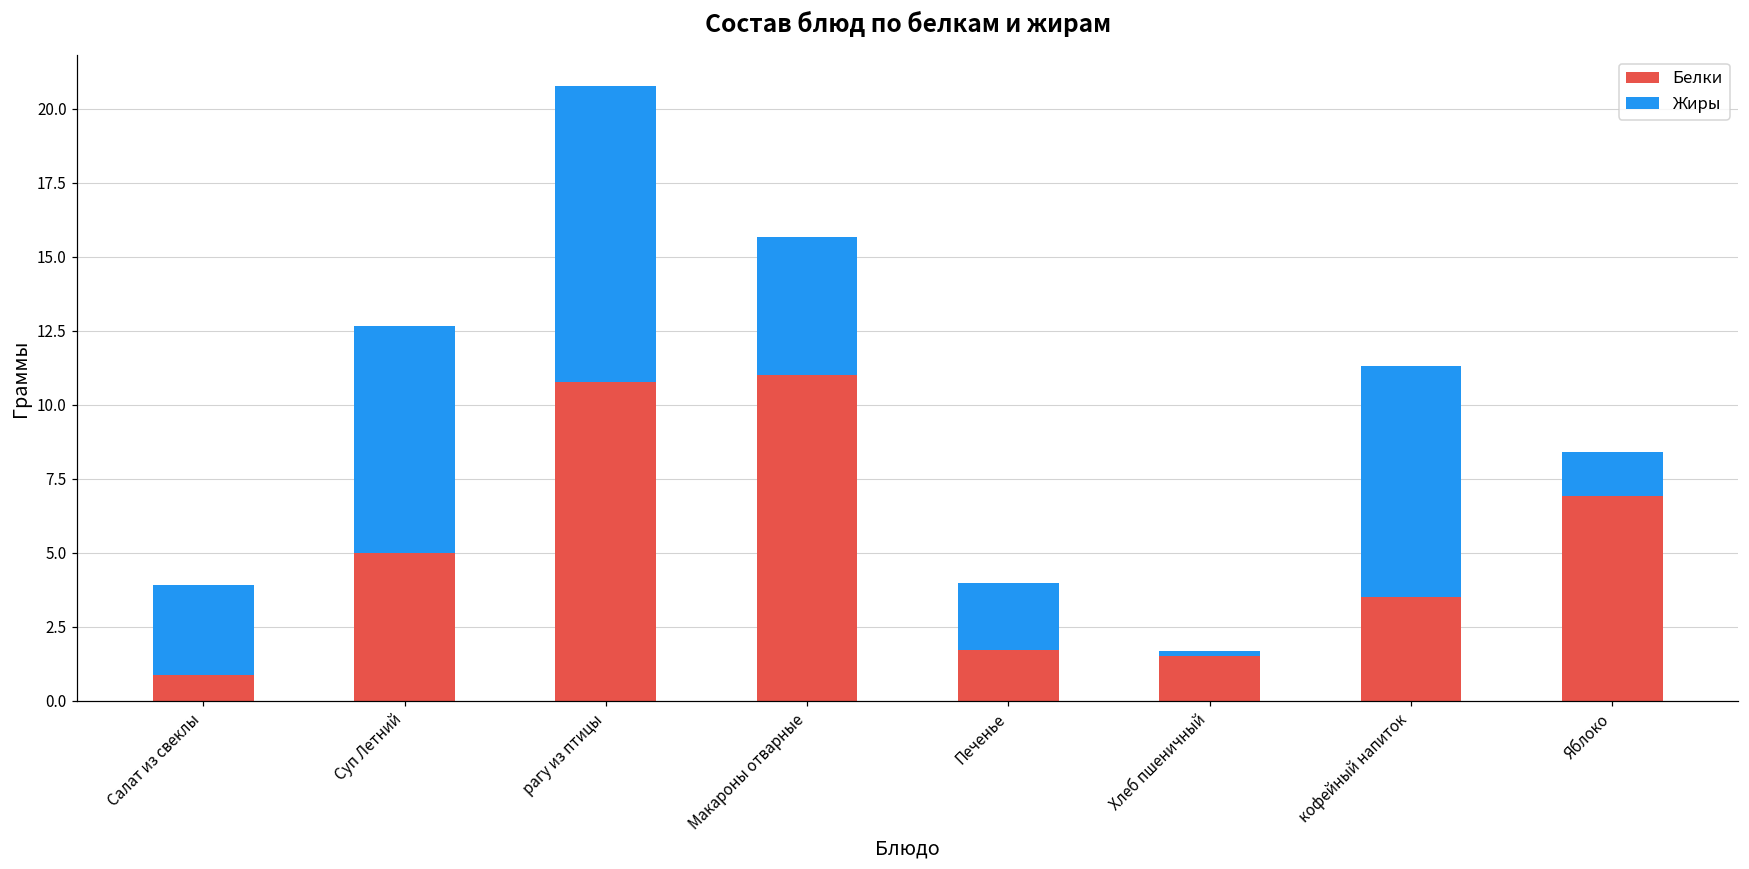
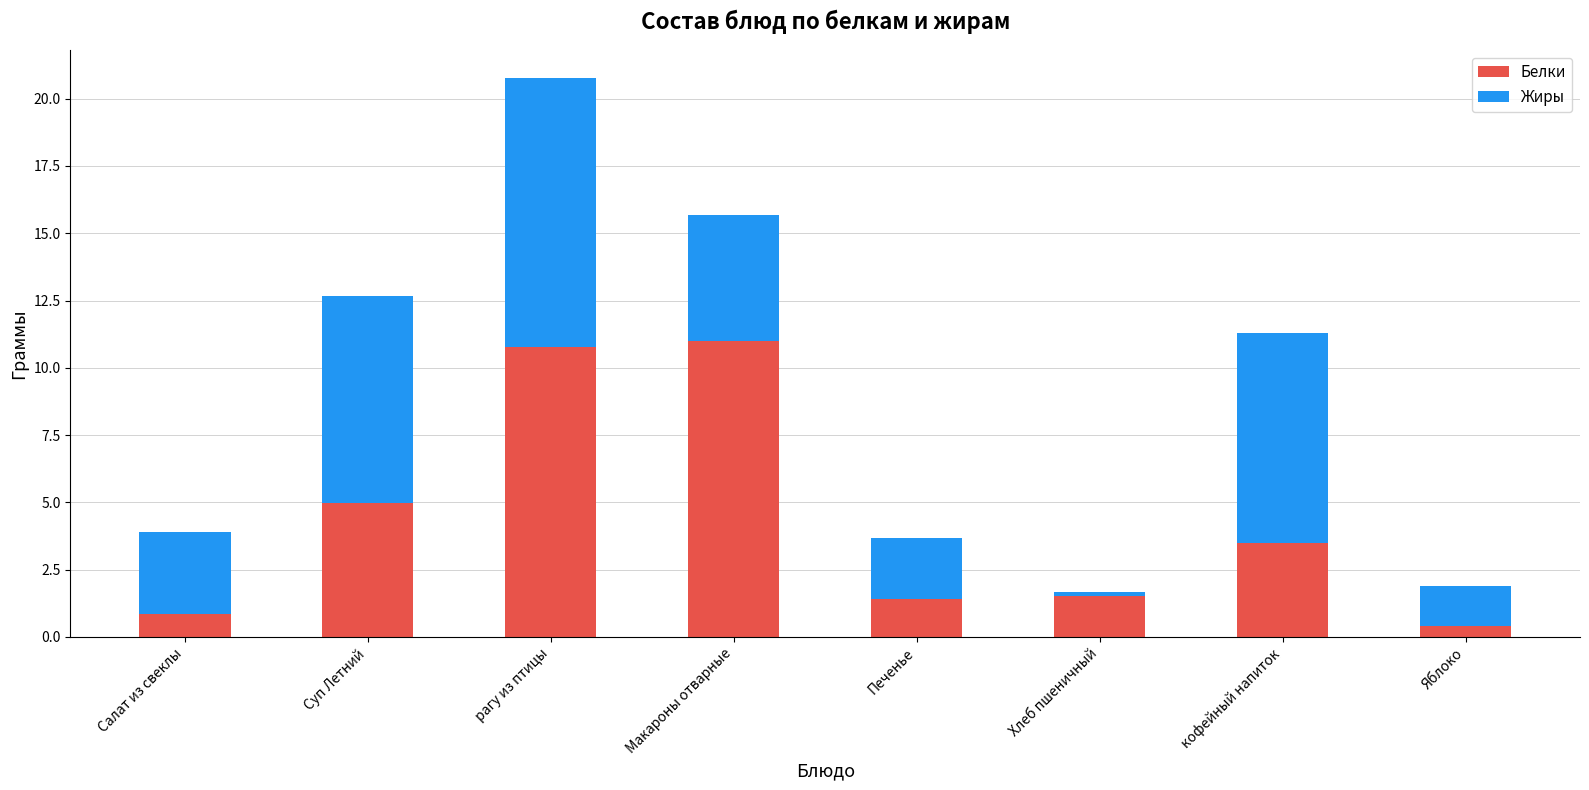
  {
    "Белки": {
      "Салат из свеклы": 0.9,
      "Суп Летний": 5.0,
      "рагу из птицы": 10.8,
      "Макароны отварные": 11.0,
-     "Печенье": 1.7,
+     "Печенье": 1.4,
      "Хлеб пшеничный": 1.5,
      "кофейный напиток": 3.5,
-     "Яблоко": 6.9
+     "Яблоко": 0.4
    },
    "Жиры": {
      "Салат из свеклы": 3.1,
      "Суп Летний": 7.7,
      "рагу из птицы": 10.0,
      "Макароны отварные": 4.7,
      "Печенье": 2.3,
      "Хлеб пшеничный": 0.2,
      "кофейный напиток": 7.8,
      "Яблоко": 1.5
    }
  }
